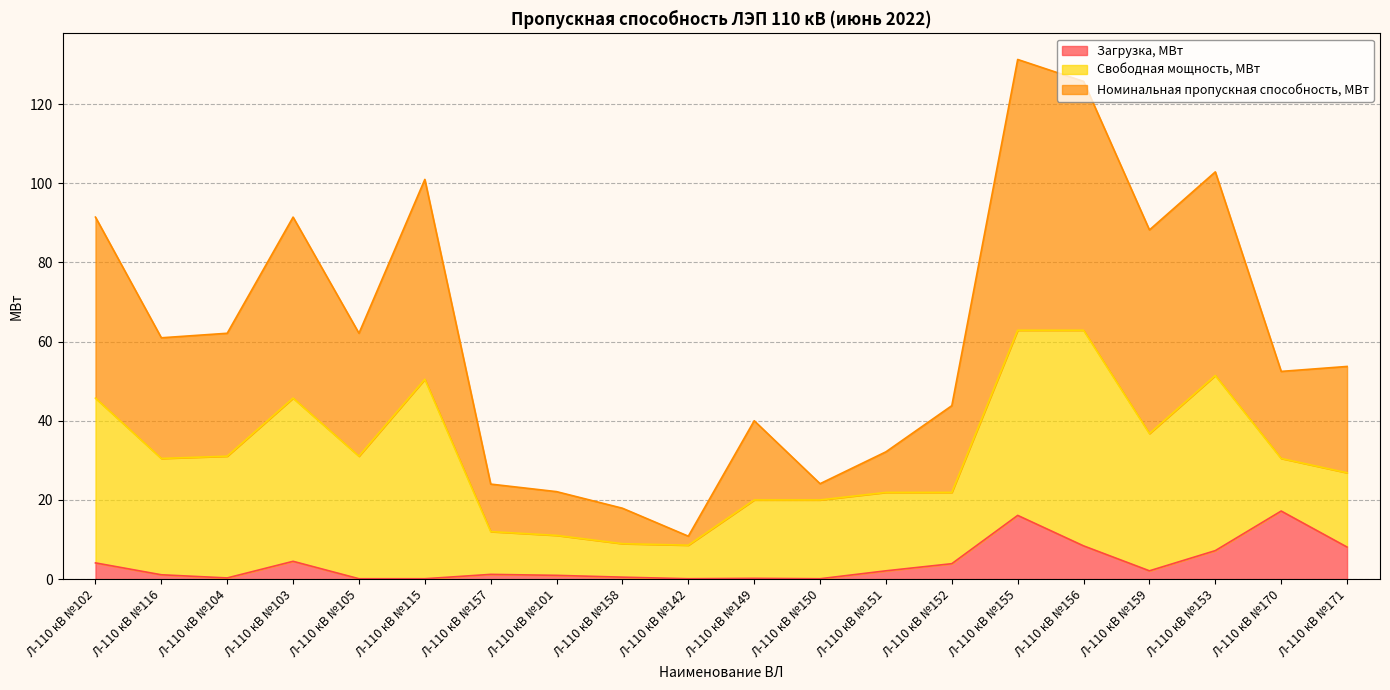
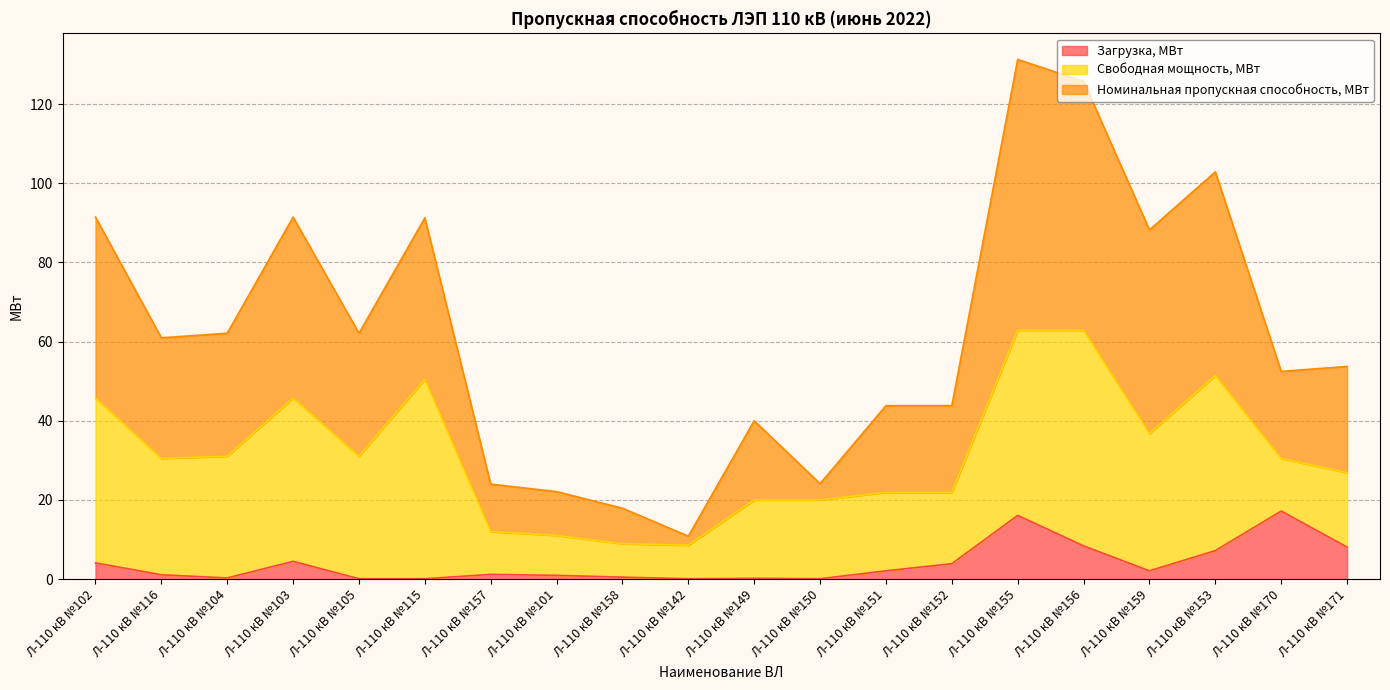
  {
    "Загрузка, МВт": {
      "Л-110 кВ №102": 4,
      "Л-110 кВ №116": 1,
      "Л-110 кВ №104": 0,
      "Л-110 кВ №103": 5,
      "Л-110 кВ №105": 0,
      "Л-110 кВ №115": 0,
      "Л-110 кВ №157": 1,
      "Л-110 кВ №101": 1,
      "Л-110 кВ №158": 1,
      "Л-110 кВ №142": 0,
      "Л-110 кВ №149": 0,
      "Л-110 кВ №150": 0,
      "Л-110 кВ №151": 2,
      "Л-110 кВ №152": 4,
      "Л-110 кВ №155": 16,
      "Л-110 кВ №156": 8,
      "Л-110 кВ №159": 2,
      "Л-110 кВ №153": 7,
      "Л-110 кВ №170": 17,
      "Л-110 кВ №171": 8
    },
    "Свободная мощность, МВт": {
      "Л-110 кВ №102": 42,
      "Л-110 кВ №116": 29,
      "Л-110 кВ №104": 31,
      "Л-110 кВ №103": 41,
      "Л-110 кВ №105": 31,
      "Л-110 кВ №115": 50,
      "Л-110 кВ №157": 11,
      "Л-110 кВ №101": 10,
      "Л-110 кВ №158": 8,
      "Л-110 кВ №142": 8,
      "Л-110 кВ №149": 20,
      "Л-110 кВ №150": 20,
      "Л-110 кВ №151": 20,
      "Л-110 кВ №152": 18,
      "Л-110 кВ №155": 47,
      "Л-110 кВ №156": 54,
      "Л-110 кВ №159": 35,
      "Л-110 кВ №153": 44,
      "Л-110 кВ №170": 13,
      "Л-110 кВ №171": 19
    },
    "Номинальная пропускная способность, МВт": {
      "Л-110 кВ №102": 46,
      "Л-110 кВ №116": 30,
      "Л-110 кВ №104": 31,
      "Л-110 кВ №103": 46,
      "Л-110 кВ №105": 31,
-     "Л-110 кВ №115": 50,
+     "Л-110 кВ №115": 41,
      "Л-110 кВ №157": 12,
      "Л-110 кВ №101": 11,
      "Л-110 кВ №158": 9,
      "Л-110 кВ №142": 2,
      "Л-110 кВ №149": 20,
      "Л-110 кВ №150": 4,
-     "Л-110 кВ №151": 10,
+     "Л-110 кВ №151": 22,
      "Л-110 кВ №152": 22,
      "Л-110 кВ №155": 68,
      "Л-110 кВ №159": 51,
      "Л-110 кВ №153": 51,
      "Л-110 кВ №170": 22,
      "Л-110 кВ №171": 27
    }
  }
